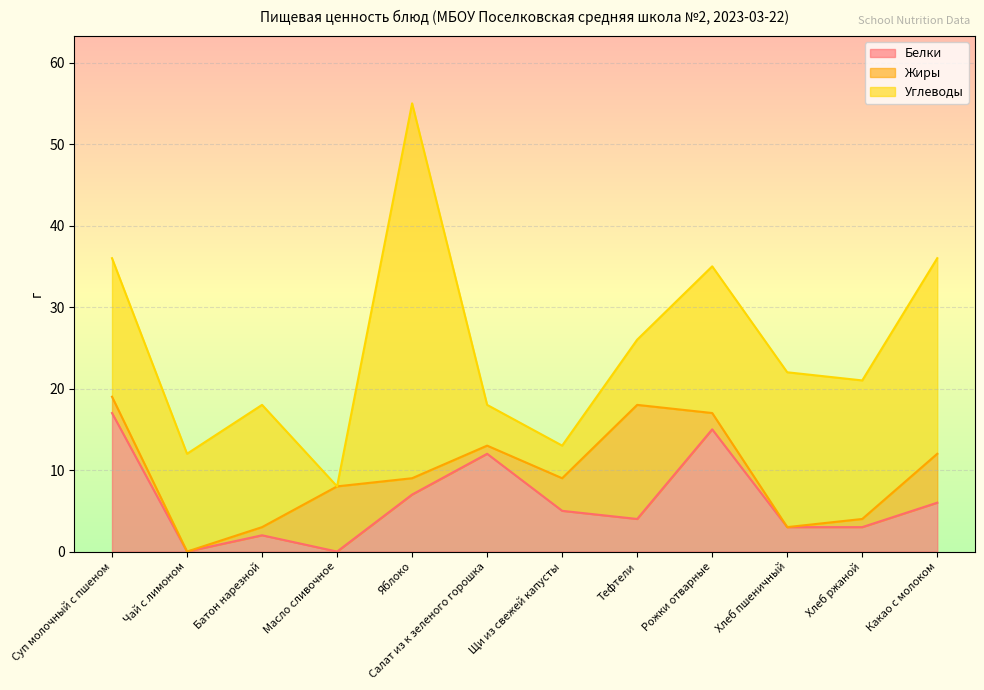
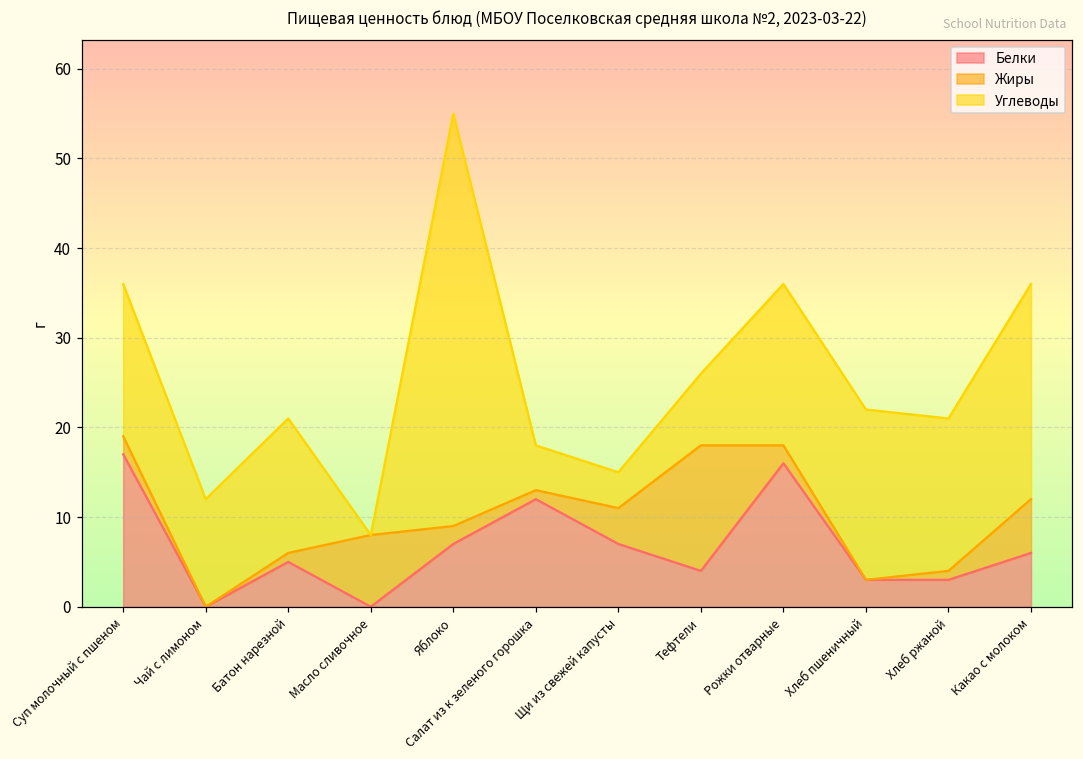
  {
    "Белки": {
      "Суп молочный с пшеном": 17,
-     "Батон нарезной": 2,
+     "Батон нарезной": 5,
      "Масло сливочное": 0,
      "Яблоко": 7,
      "Салат из к зеленого горошка": 12,
-     "Щи из свежей капусты": 5,
+     "Щи из свежей капусты": 7,
      "Тефтели": 4,
-     "Рожки отварные": 15,
+     "Рожки отварные": 16,
      "Хлеб ржаной": 3,
      "Какао с молоком": 6
    }
  }
